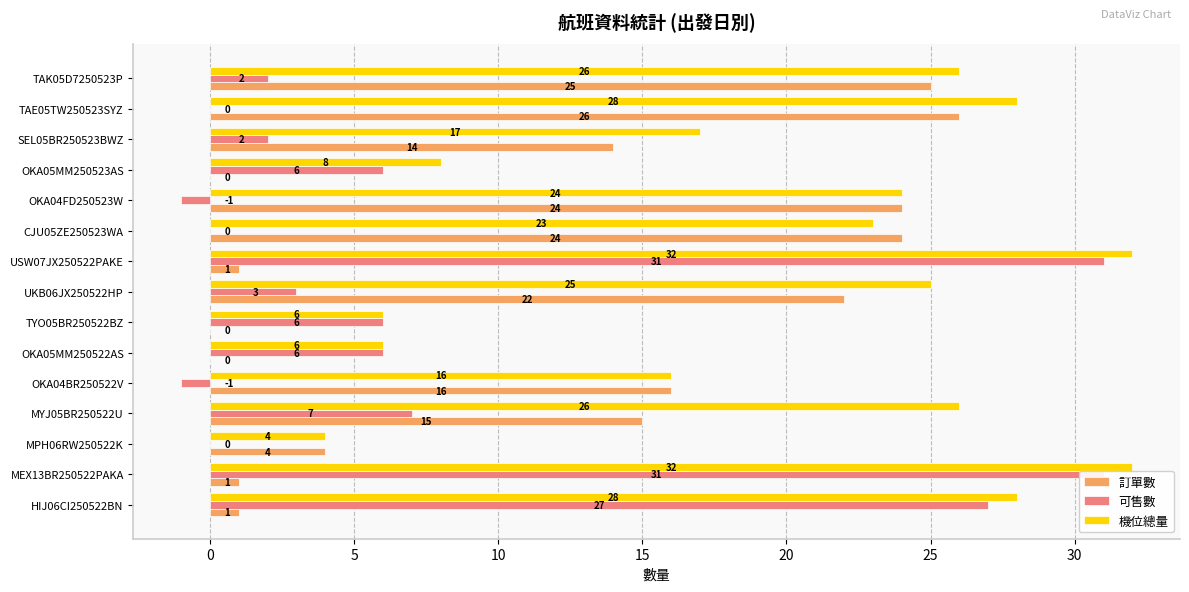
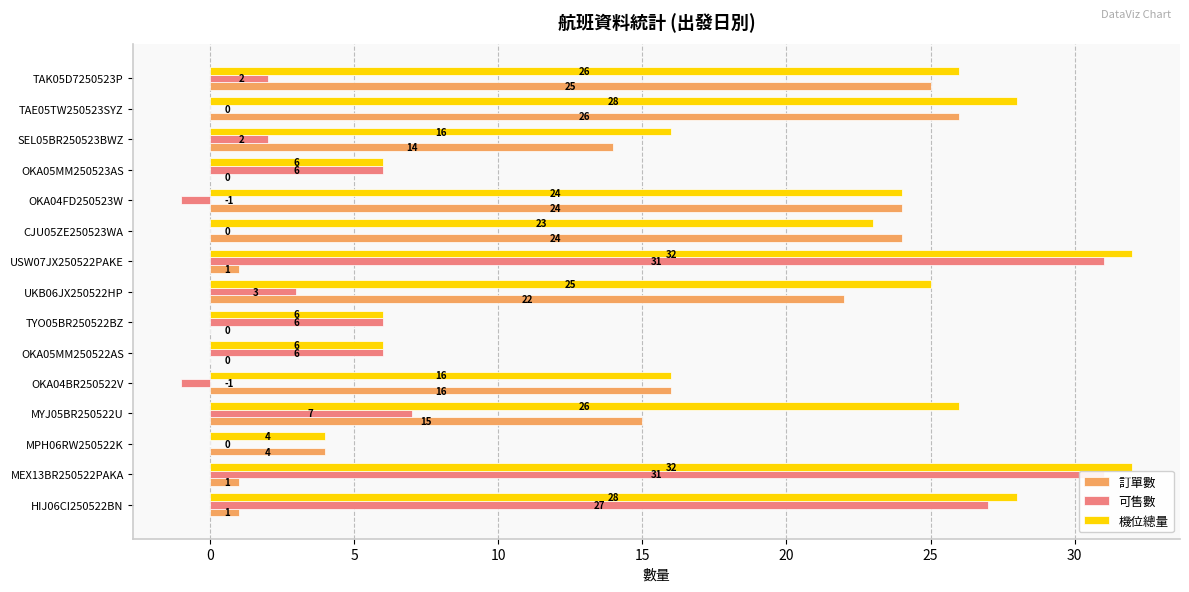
  {
    "機位總量": {
      "TAK05D7250523P": 26,
      "TAE05TW250523SYZ": 28,
-     "SEL05BR250523BWZ": 17,
-     "OKA05MM250523AS": 8,
+     "SEL05BR250523BWZ": 16,
+     "OKA05MM250523AS": 6,
      "OKA04FD250523W": 24,
      "CJU05ZE250523WA": 23,
      "USW07JX250522PAKE": 32,
      "UKB06JX250522HP": 25,
      "OKA04BR250522V": 16,
      "MYJ05BR250522U": 26,
      "MPH06RW250522K": 4,
      "MEX13BR250522PAKA": 32,
      "HIJ06CI250522BN": 28
    }
  }
